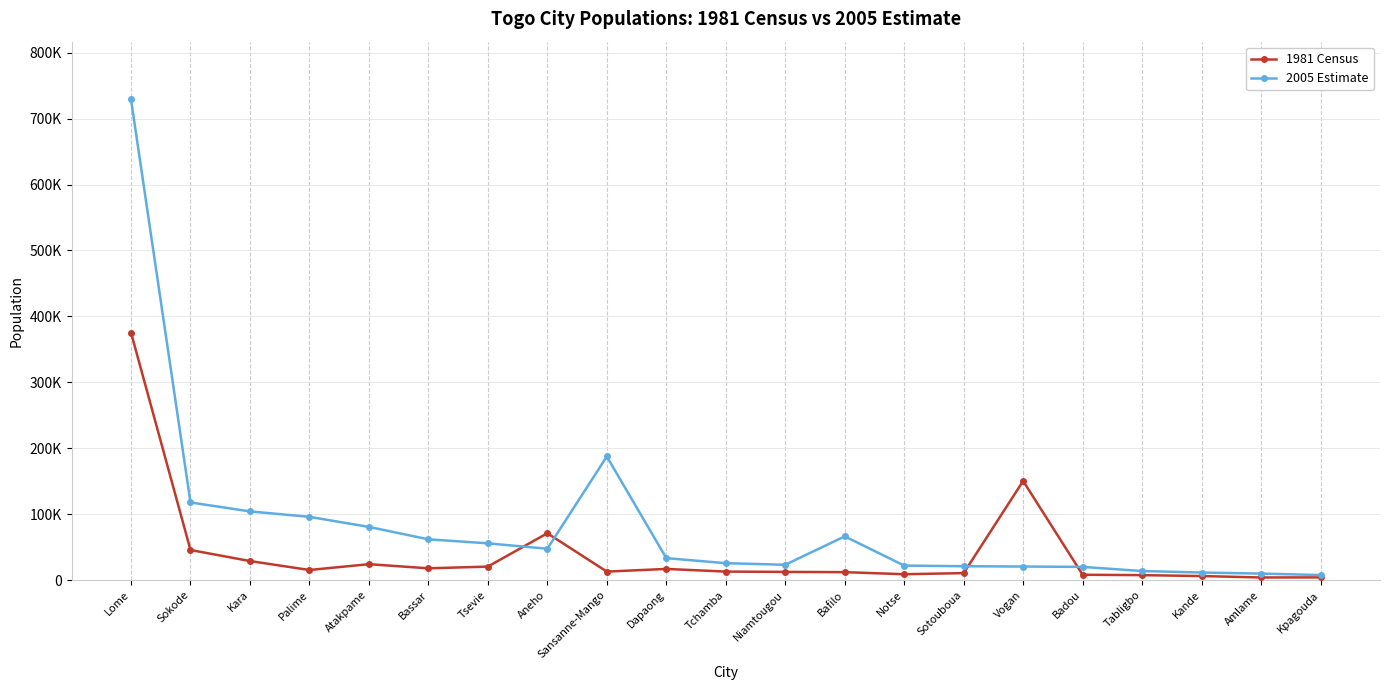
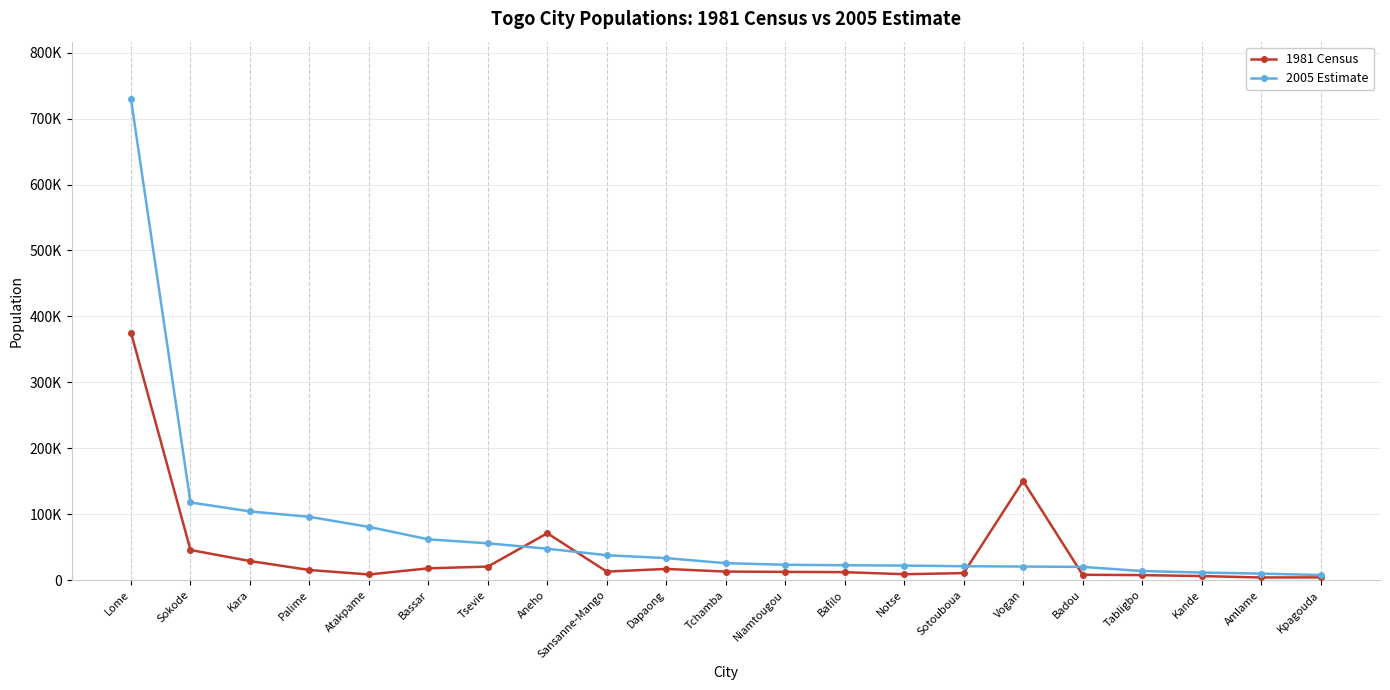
  {
    "1981 Census": {
      "Lome": 380000,
      "Sokode": 50000,
      "Kara": 30000,
      "Palime": 20000,
-     "Atakpame": 20000,
+     "Atakpame": 10000,
      "Bassar": 20000,
      "Tsevie": 20000,
      "Aneho": 70000,
      "Sansanne-Mango": 10000,
      "Dapaong": 20000,
      "Tchamba": 10000,
      "Niamtougou": 10000,
      "Bafilo": 10000,
      "Notse": 10000,
      "Sotouboua": 10000,
      "Vogan": 150000,
      "Badou": 10000,
      "Tabligbo": 10000,
      "Kande": 10000,
      "Amlame": 0
    },
    "2005 Estimate": {
      "Lome": 730000,
      "Sokode": 120000,
      "Kara": 100000,
      "Palime": 100000,
      "Atakpame": 80000,
      "Bassar": 60000,
      "Tsevie": 60000,
      "Aneho": 50000,
-     "Sansanne-Mango": 190000,
+     "Sansanne-Mango": 40000,
      "Dapaong": 30000,
      "Tchamba": 30000,
      "Niamtougou": 20000,
-     "Bafilo": 70000,
+     "Bafilo": 20000,
      "Notse": 20000,
      "Sotouboua": 20000,
      "Vogan": 20000,
      "Badou": 20000,
      "Tabligbo": 10000,
      "Kande": 10000,
      "Amlame": 10000
    }
  }
